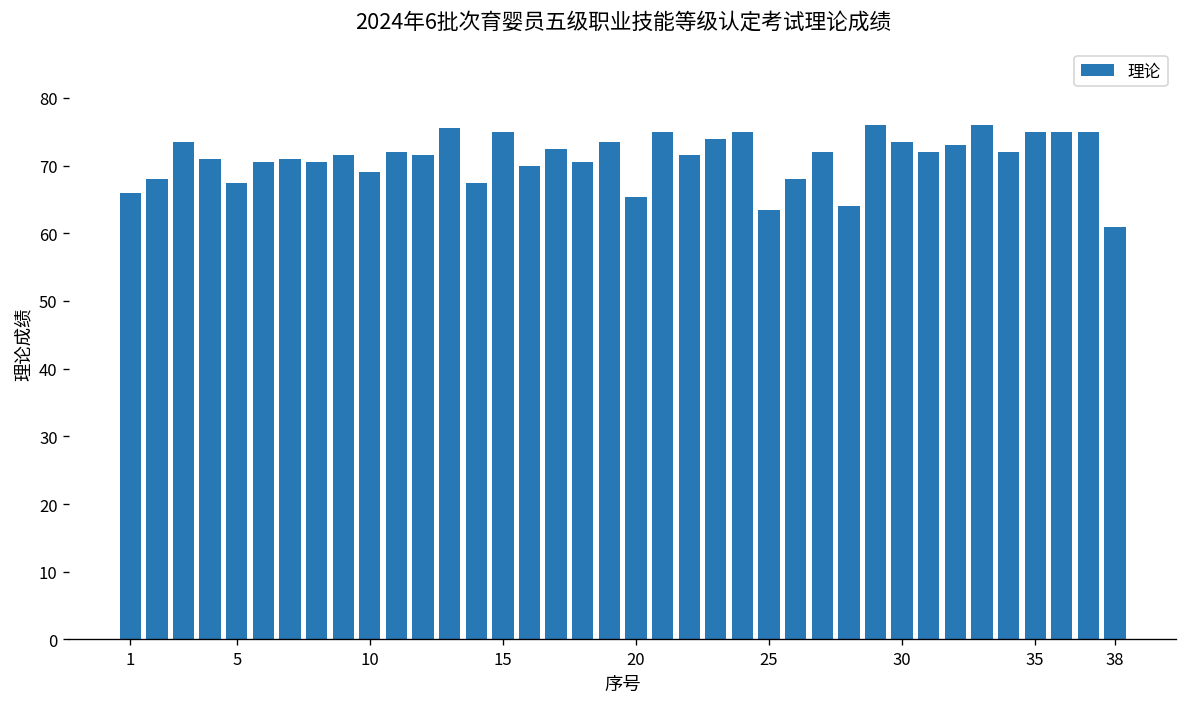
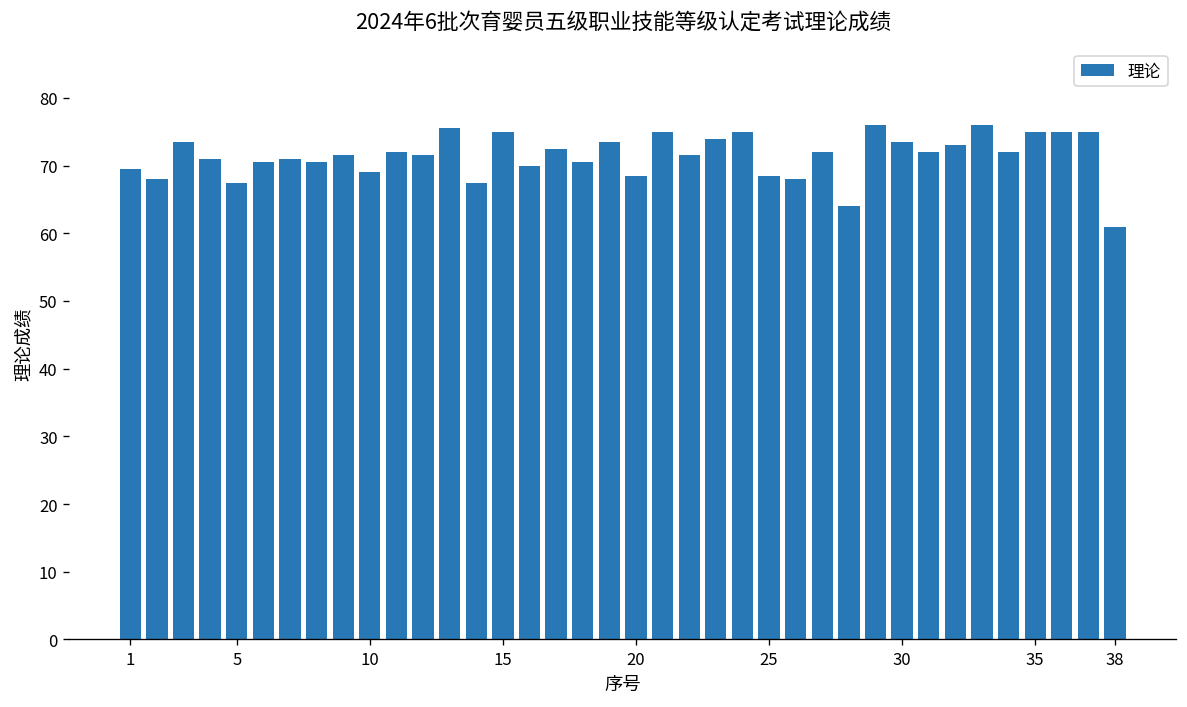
  {
-   "1": 66,
+   "1": 70,
    "5": 67,
    "10": 69,
    "15": 75,
-   "20": 65,
-   "25": 64,
+   "20": 69,
+   "25": 69,
    "30": 74,
    "35": 75,
    "38": 61
  }
